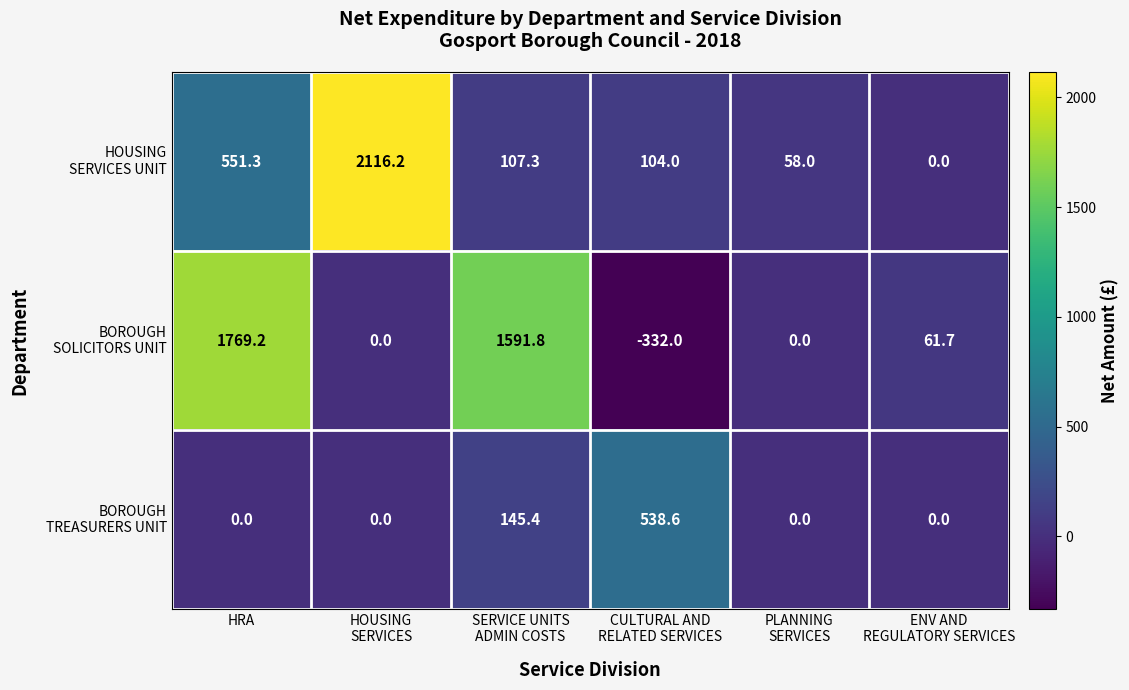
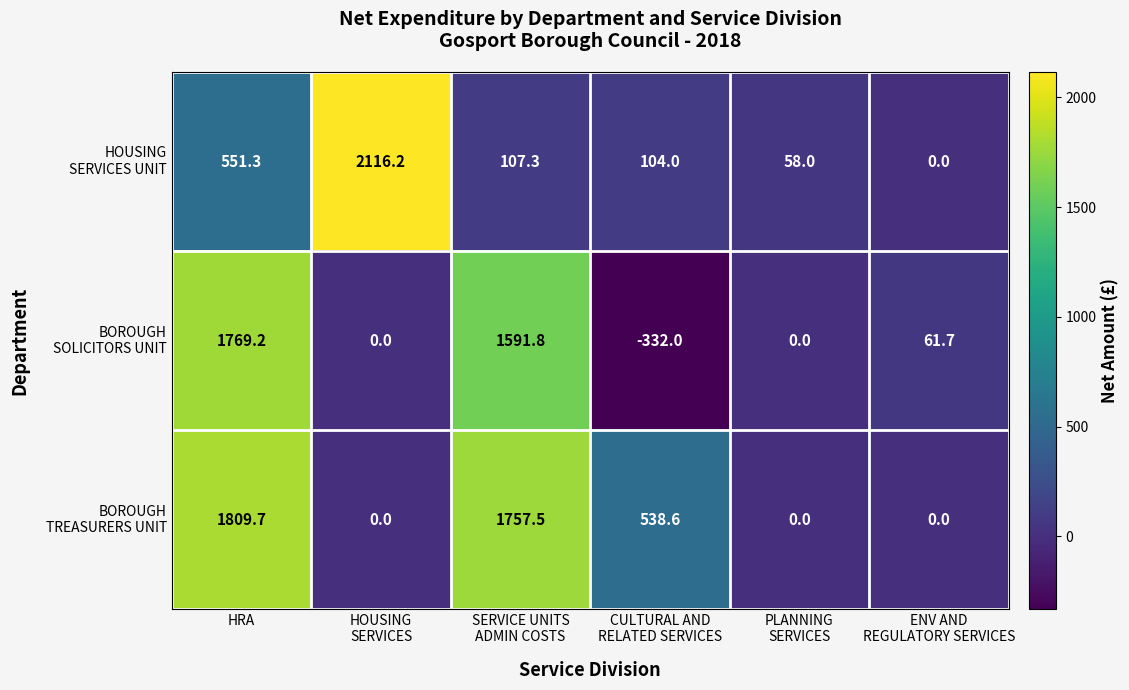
  {
    "HOUSING SERVICES UNIT": {
      "HRA": 551.3,
      "HOUSING SERVICES": 2116.2,
      "SERVICE UNITS ADMIN COSTS": 107.3,
      "CULTURAL AND RELATED SERVICES": 104.0,
      "PLANNING SERVICES": 58.0,
      "ENV AND REGULATORY SERVICES": 0.0
    },
    "BOROUGH SOLICITORS UNIT": {
      "HRA": 1769.2,
      "HOUSING SERVICES": 0.0,
      "SERVICE UNITS ADMIN COSTS": 1591.8,
      "CULTURAL AND RELATED SERVICES": -332.0,
      "PLANNING SERVICES": 0.0,
      "ENV AND REGULATORY SERVICES": 61.7
    },
    "BOROUGH TREASURERS UNIT": {
-     "HRA": 0.0,
+     "HRA": 1809.7,
      "HOUSING SERVICES": 0.0,
-     "SERVICE UNITS ADMIN COSTS": 145.4,
+     "SERVICE UNITS ADMIN COSTS": 1757.5,
      "CULTURAL AND RELATED SERVICES": 538.6,
      "PLANNING SERVICES": 0.0,
      "ENV AND REGULATORY SERVICES": 0.0
    }
  }
